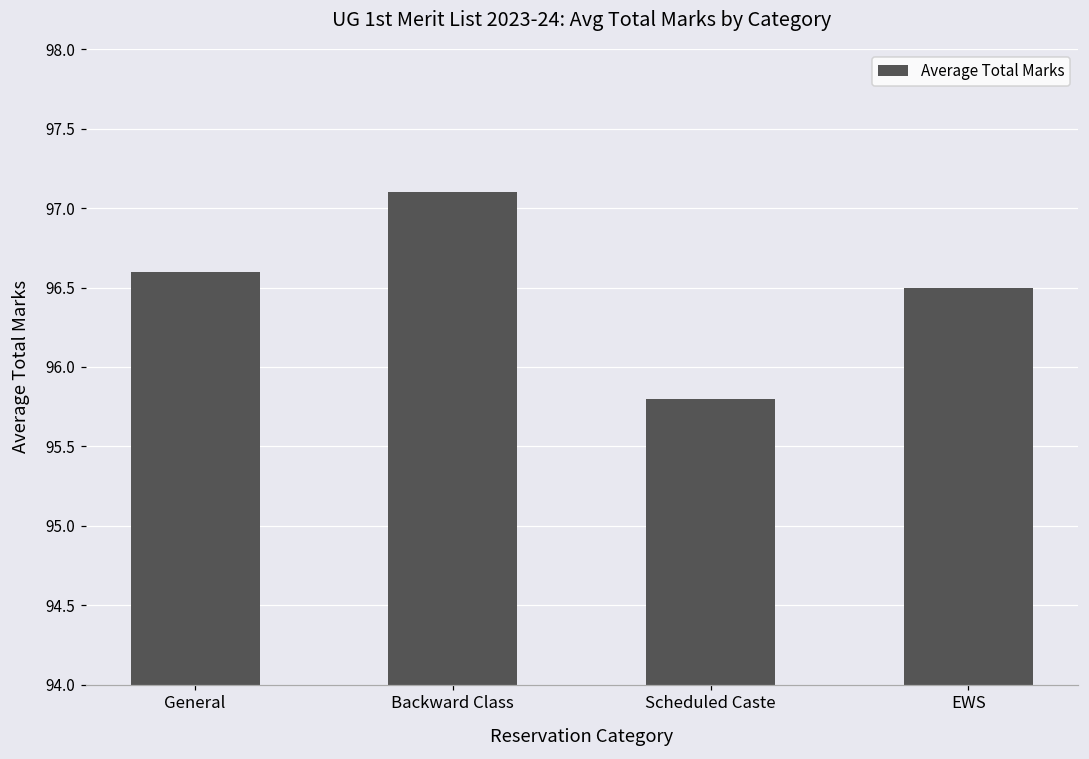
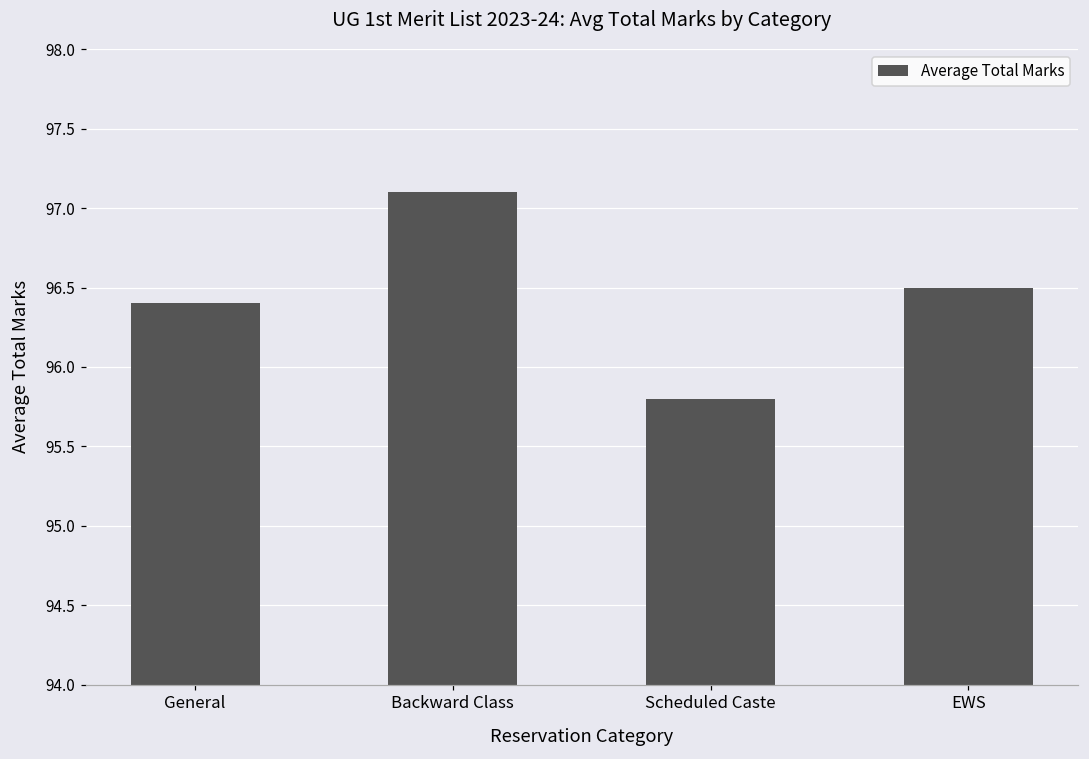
  {
-   "General": 96.6,
+   "General": 96.4,
    "Backward Class": 97.1,
    "Scheduled Caste": 95.8,
    "EWS": 96.5
  }
